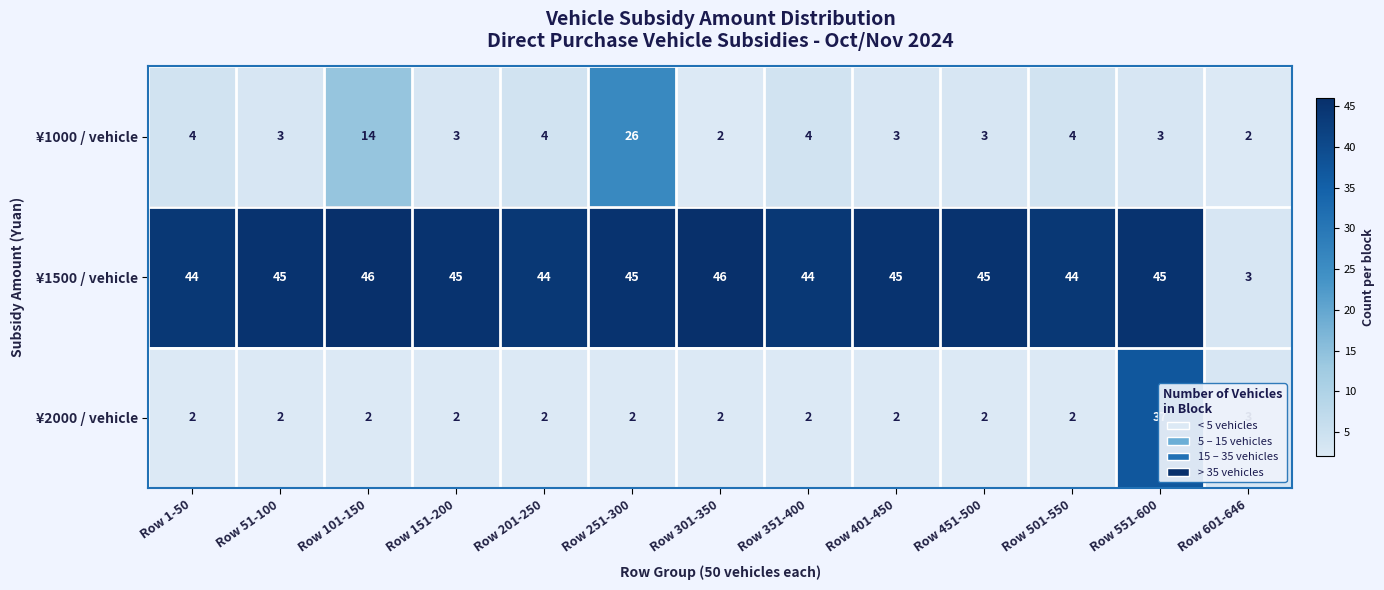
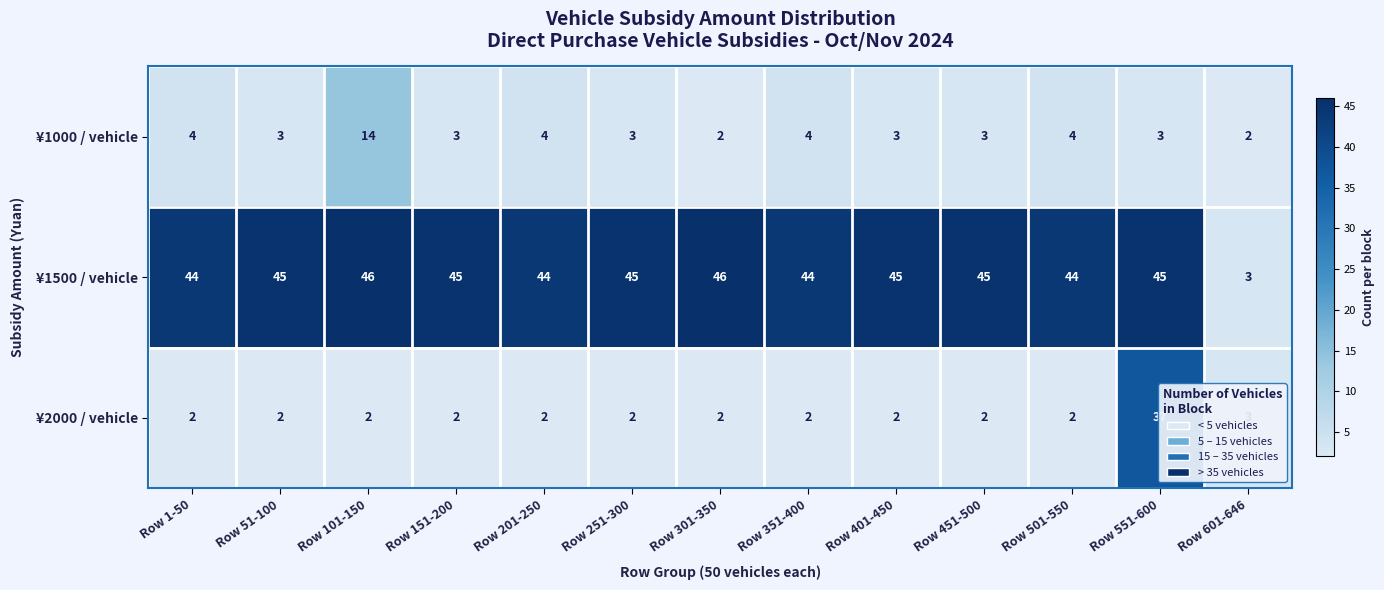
  {
    "¥1000 / vehicle": {
      "Row 1-50": 4,
      "Row 51-100": 3,
      "Row 101-150": 14,
      "Row 151-200": 3,
      "Row 201-250": 4,
-     "Row 251-300": 26,
+     "Row 251-300": 3,
      "Row 301-350": 2,
      "Row 351-400": 4,
      "Row 401-450": 3,
      "Row 451-500": 3,
      "Row 501-550": 4,
      "Row 551-600": 3,
      "Row 601-646": 2
    },
    "¥1500 / vehicle": {
      "Row 1-50": 44,
      "Row 51-100": 45,
      "Row 101-150": 46,
      "Row 151-200": 45,
      "Row 201-250": 44,
      "Row 251-300": 45,
      "Row 301-350": 46,
      "Row 351-400": 44,
      "Row 401-450": 45,
      "Row 451-500": 45,
      "Row 501-550": 44,
      "Row 551-600": 45,
      "Row 601-646": 3
    },
    "¥2000 / vehicle": {
      "Row 1-50": 2,
      "Row 51-100": 2,
      "Row 101-150": 2,
      "Row 151-200": 2,
      "Row 201-250": 2,
      "Row 251-300": 2,
      "Row 301-350": 2,
      "Row 351-400": 2,
      "Row 401-450": 2,
      "Row 451-500": 2,
      "Row 501-550": 2
    }
  }
